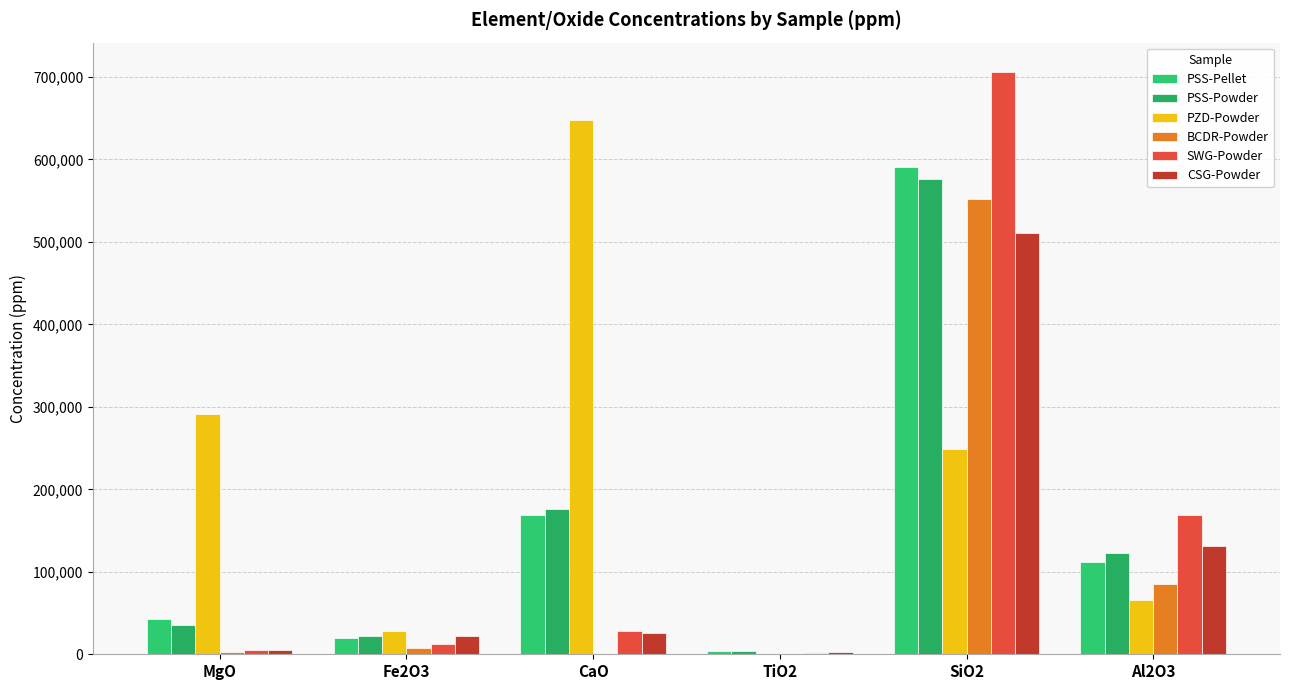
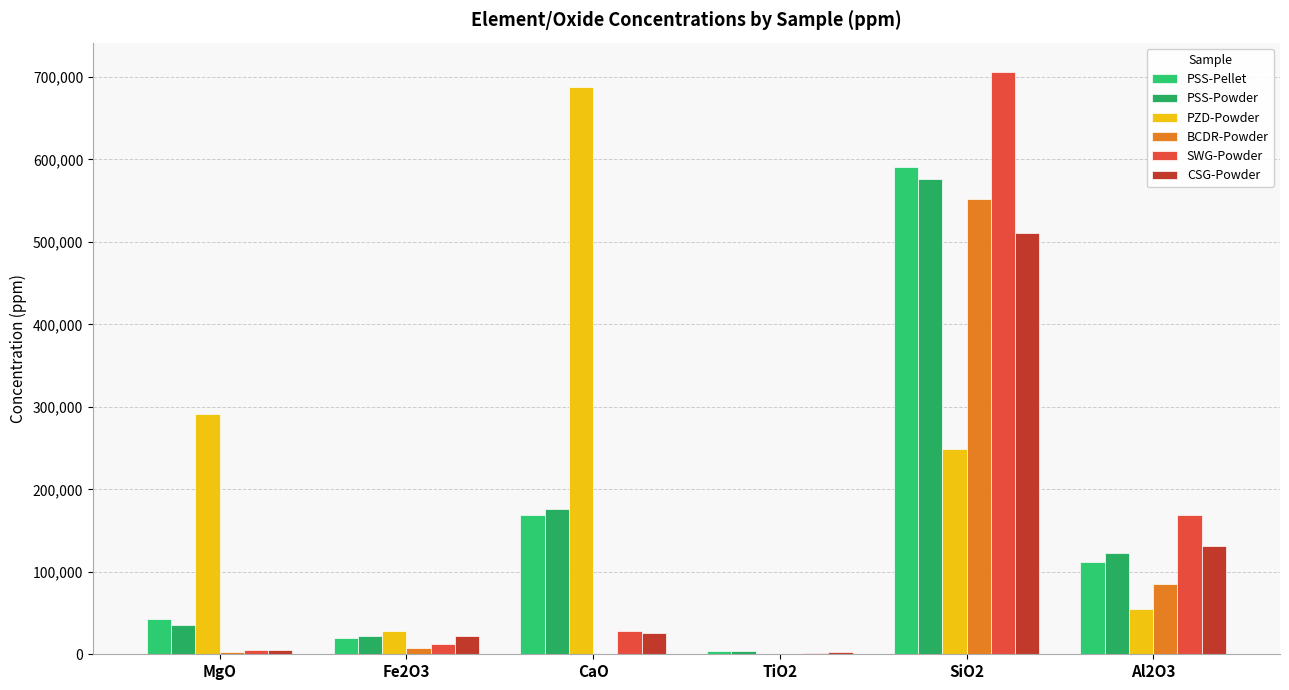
  {
    "PZD-Powder": {
      "MgO": "290,000",
      "Fe2O3": "30,000",
-     "CaO": "650,000",
+     "CaO": "690,000",
      "SiO2": "250,000",
-     "Al2O3": "70,000"
+     "Al2O3": "60,000"
    }
  }
